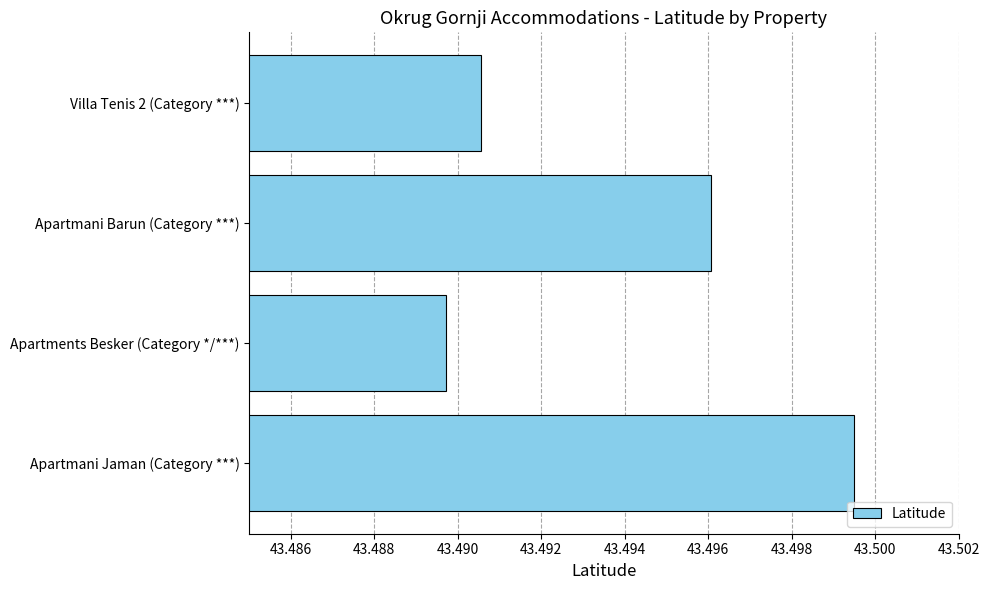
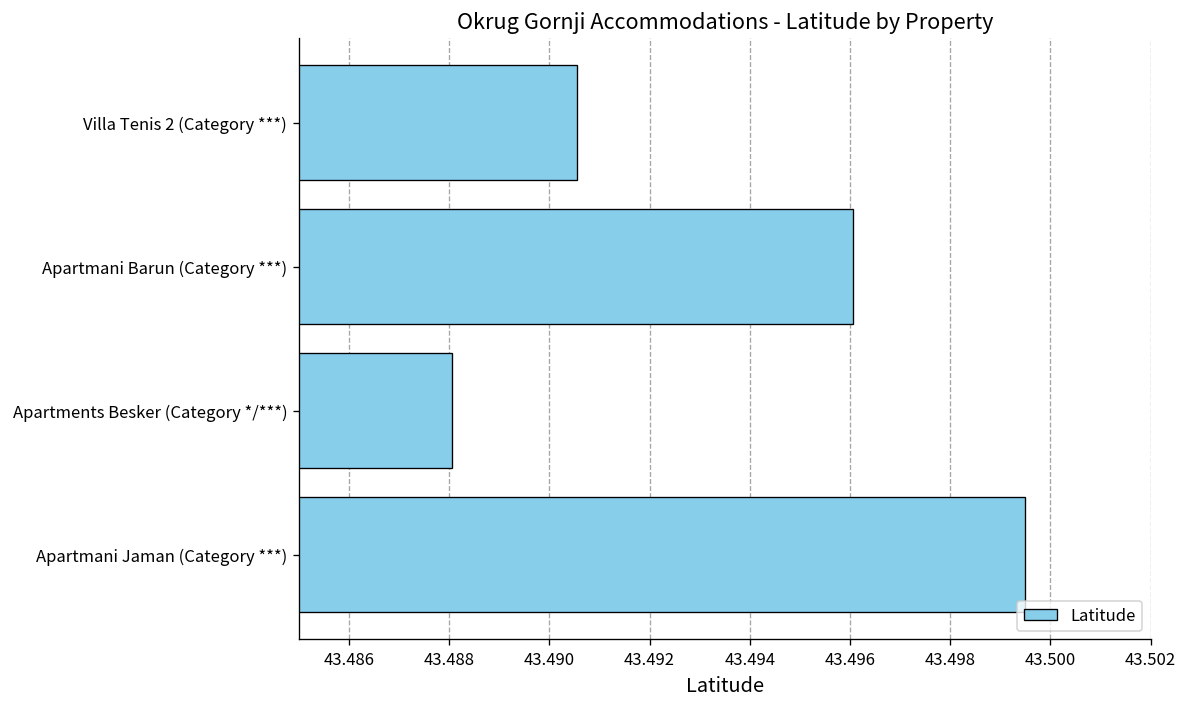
  {
    "Villa Tenis 2 (Category ***)": 43.4905,
    "Apartmani Barun (Category ***)": 43.4961,
-   "Apartments Besker (Category */***)": 43.4897,
+   "Apartments Besker (Category */***)": 43.4881,
    "Apartmani Jaman (Category ***)": 43.4995
  }
